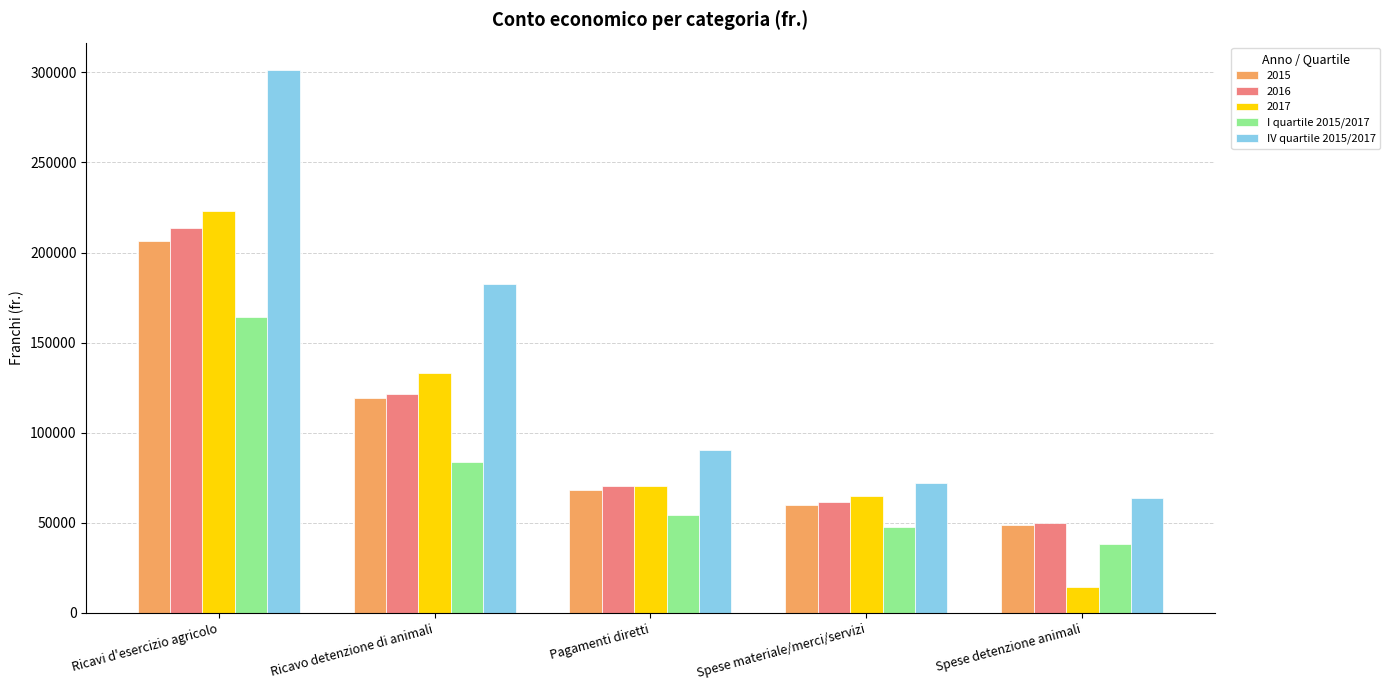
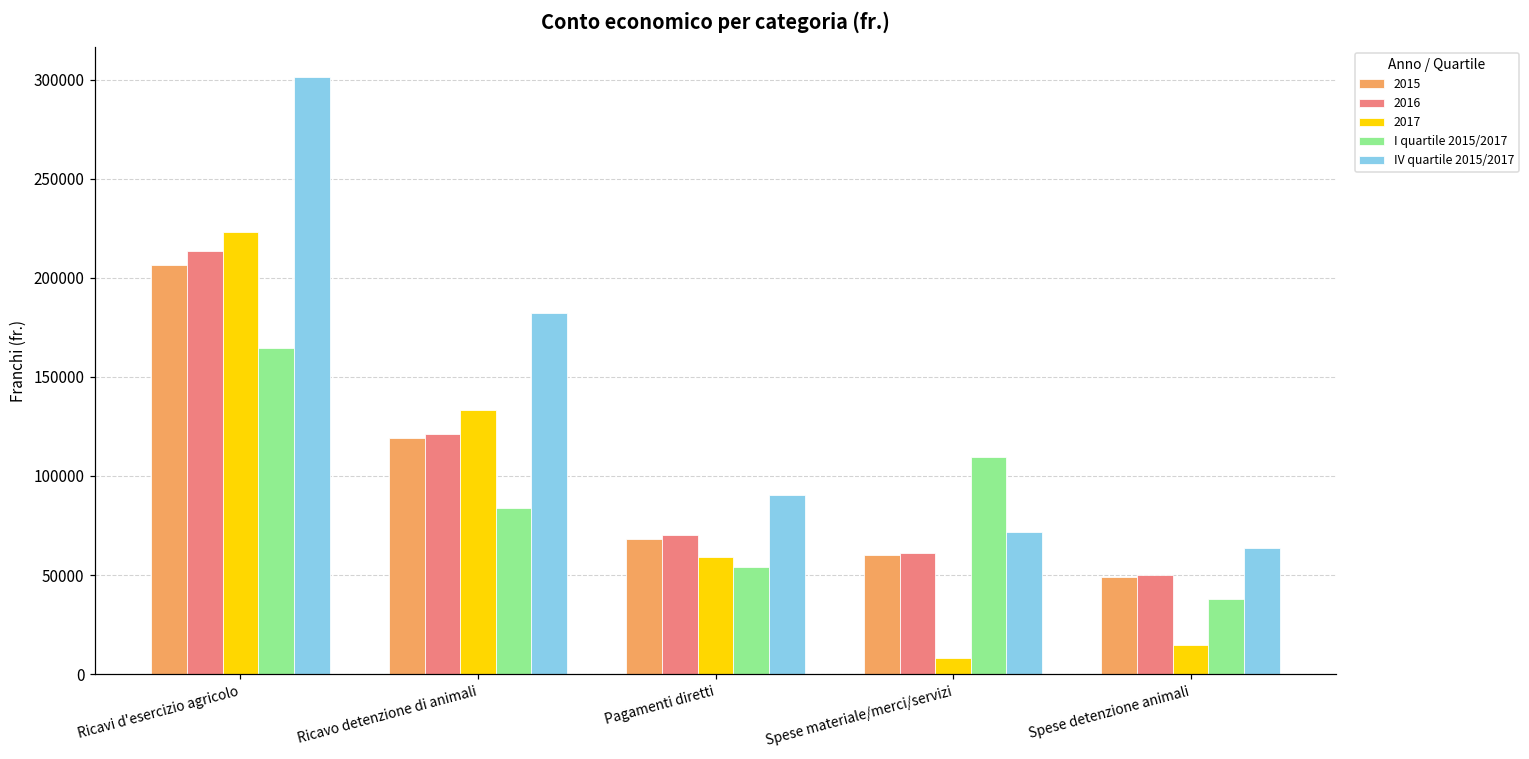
  {
    "2017": {
      "Ricavi d'esercizio agricolo": 223000,
      "Ricavo detenzione di animali": 133000,
-     "Pagamenti diretti": 70000,
-     "Spese materiale/merci/servizi": 65000,
+     "Pagamenti diretti": 59000,
+     "Spese materiale/merci/servizi": 8000,
      "Spese detenzione animali": 15000
    },
    "I quartile 2015/2017": {
      "Ricavi d'esercizio agricolo": 164000,
      "Ricavo detenzione di animali": 84000,
      "Pagamenti diretti": 54000,
-     "Spese materiale/merci/servizi": 48000,
+     "Spese materiale/merci/servizi": 110000,
      "Spese detenzione animali": 38000
    },
    "IV quartile 2015/2017": {
      "Ricavi d'esercizio agricolo": 301000,
      "Ricavo detenzione di animali": 182000,
      "Pagamenti diretti": 90000,
      "Spese materiale/merci/servizi": 72000,
      "Spese detenzione animali": 64000
    }
  }
